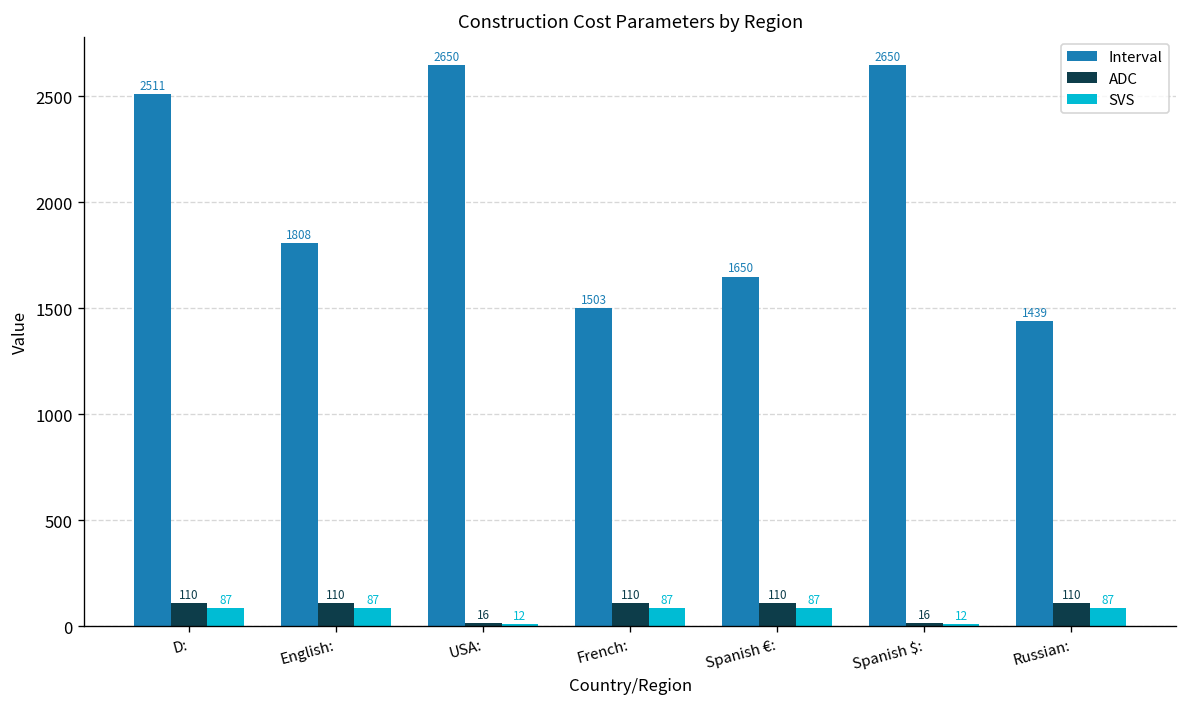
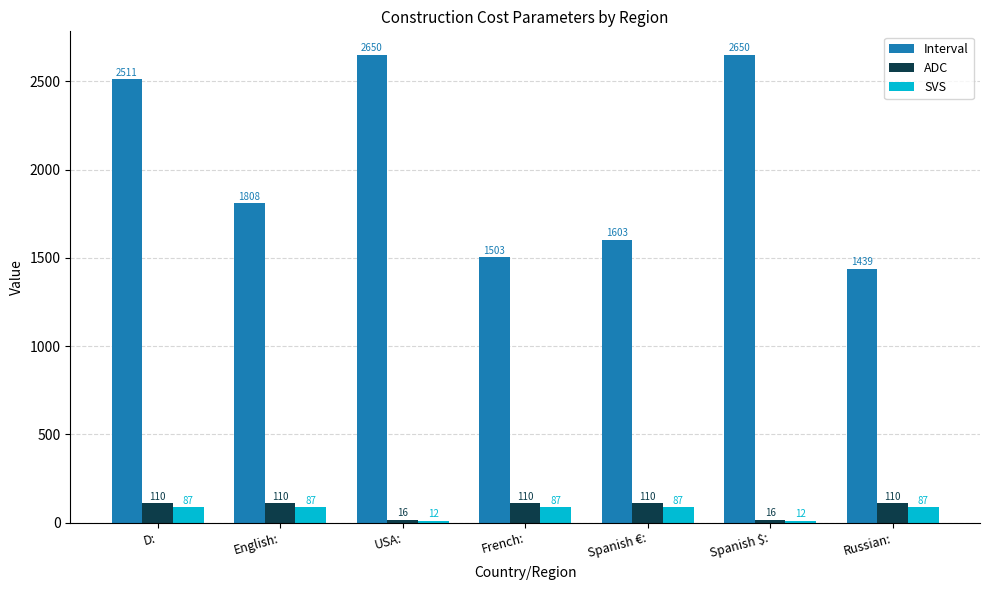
  {
    "Interval": {
      "D:": 2511,
      "English:": 1808,
      "USA:": 2650,
      "French:": 1503,
-     "Spanish €:": 1650,
+     "Spanish €:": 1603,
      "Spanish $:": 2650,
      "Russian:": 1439
    },
    "ADC": {
      "D:": 110,
      "English:": 110,
      "USA:": 16,
      "French:": 110,
      "Spanish €:": 110,
      "Spanish $:": 16,
      "Russian:": 110
    },
    "SVS": {
      "D:": 87,
      "English:": 87,
      "USA:": 12,
      "French:": 87,
      "Spanish €:": 87,
      "Spanish $:": 12,
      "Russian:": 87
    }
  }
